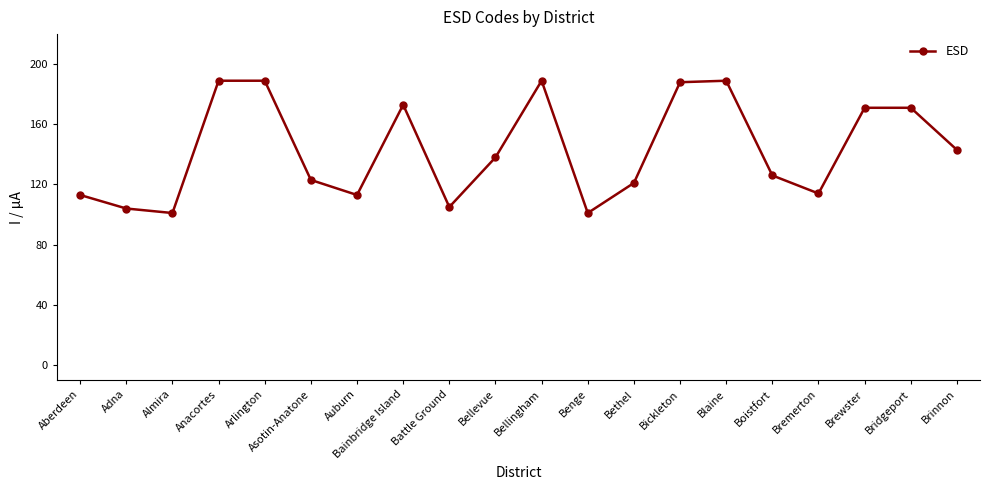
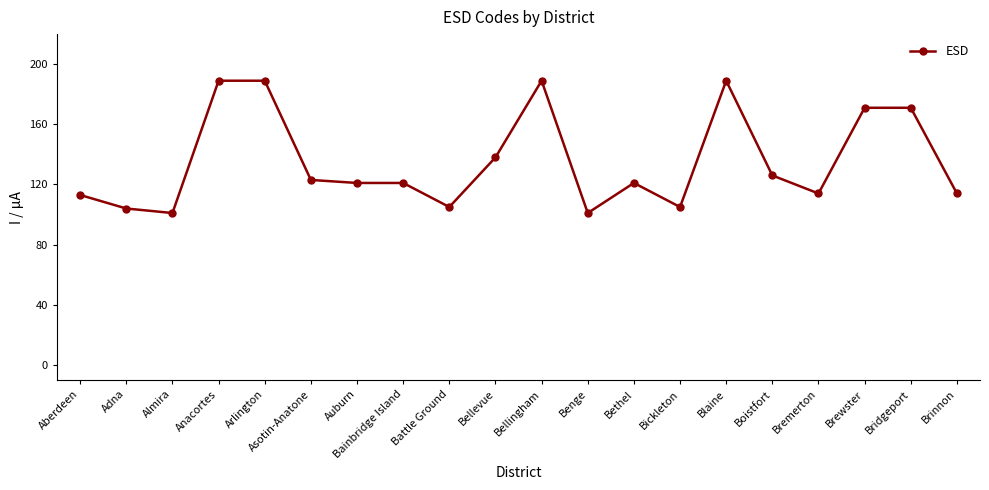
  {
    "Aberdeen": 113,
    "Adna": 104,
    "Almira": 101,
    "Anacortes": 189,
    "Arlington": 189,
    "Asotin-Anatone": 123,
-   "Auburn": 113,
-   "Bainbridge Island": 173,
+   "Auburn": 121,
+   "Bainbridge Island": 121,
    "Battle Ground": 105,
    "Bellevue": 138,
    "Bellingham": 189,
    "Benge": 101,
    "Bethel": 121,
-   "Bickleton": 188,
+   "Bickleton": 105,
    "Blaine": 189,
    "Boistfort": 126,
    "Bremerton": 114,
    "Brewster": 171,
    "Bridgeport": 171,
-   "Brinnon": 143
+   "Brinnon": 114
  }
